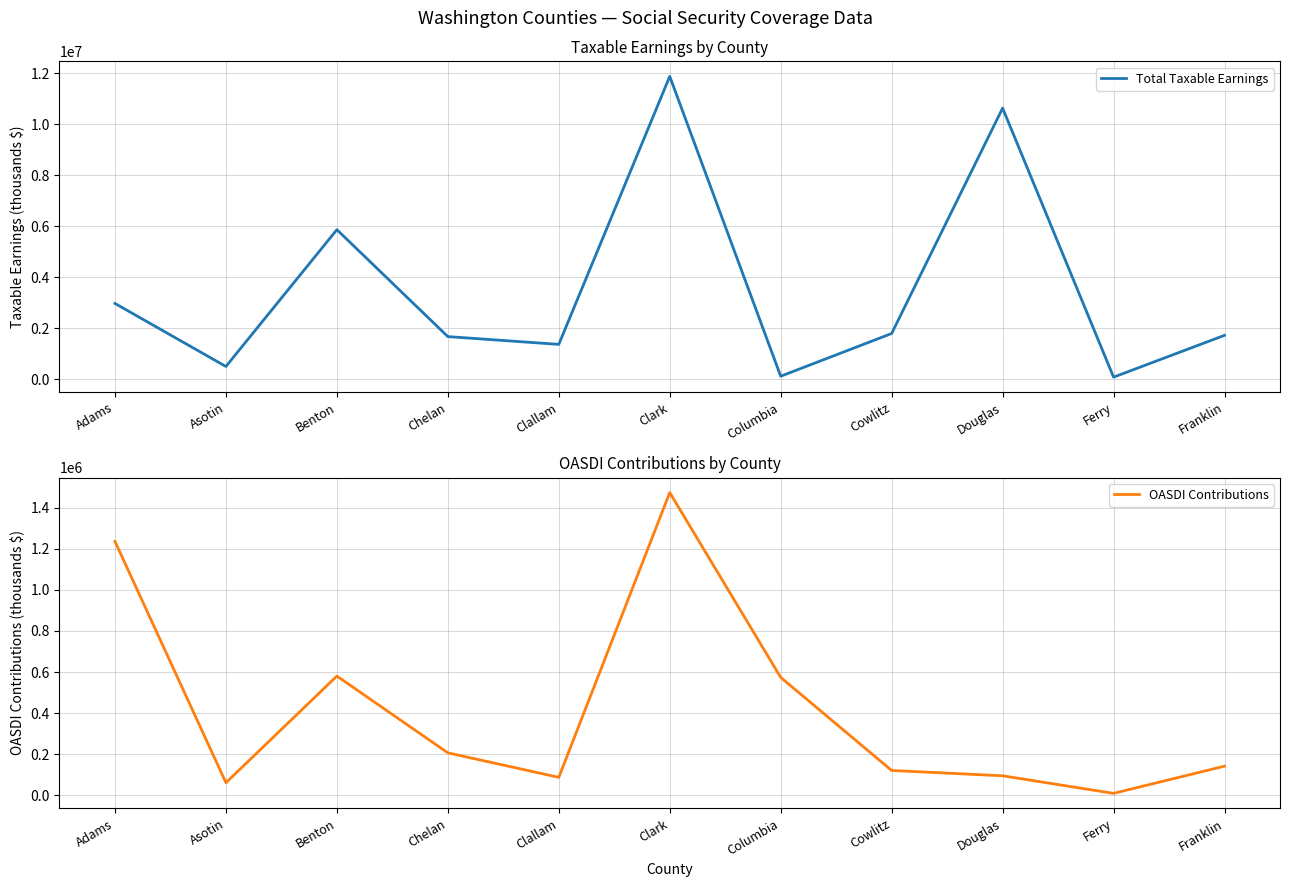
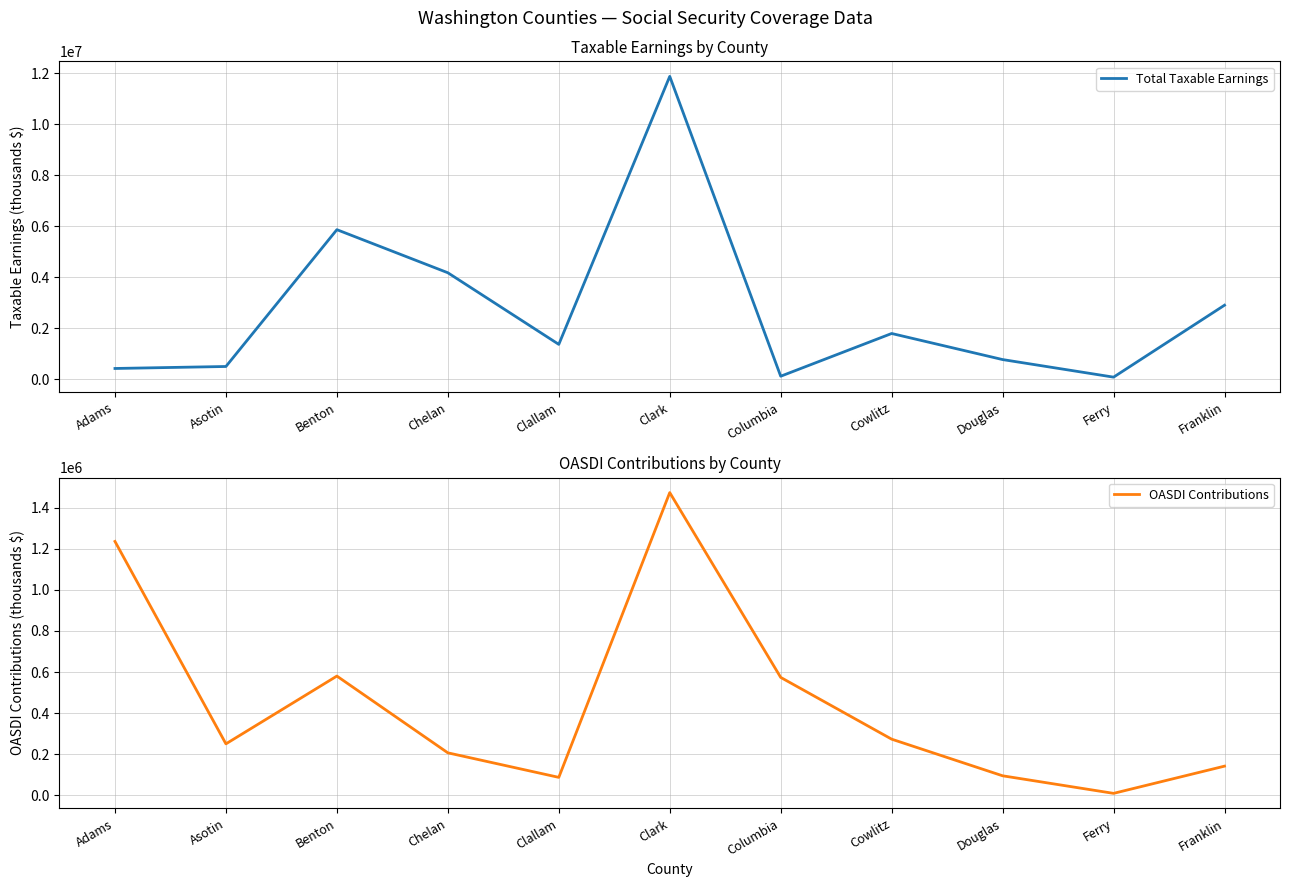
  {
    "Taxable Earnings by County": {
-     "Adams": 3000000,
+     "Adams": 400000,
      "Asotin": 500000,
      "Benton": 5900000,
-     "Chelan": 1700000,
+     "Chelan": 4200000,
      "Clallam": 1400000,
      "Clark": 11900000,
      "Columbia": 100000,
      "Cowlitz": 1800000,
-     "Douglas": 10600000,
+     "Douglas": 800000,
      "Ferry": 100000,
-     "Franklin": 1700000
+     "Franklin": 2900000
    },
    "OASDI Contributions by County": {
      "Adams": 1240000,
-     "Asotin": 60000,
+     "Asotin": 250000,
      "Benton": 580000,
      "Chelan": 210000,
      "Clallam": 90000,
      "Clark": 1470000,
      "Columbia": 570000,
-     "Cowlitz": 120000,
+     "Cowlitz": 270000,
      "Douglas": 90000,
      "Ferry": 10000,
      "Franklin": 140000
    }
  }
